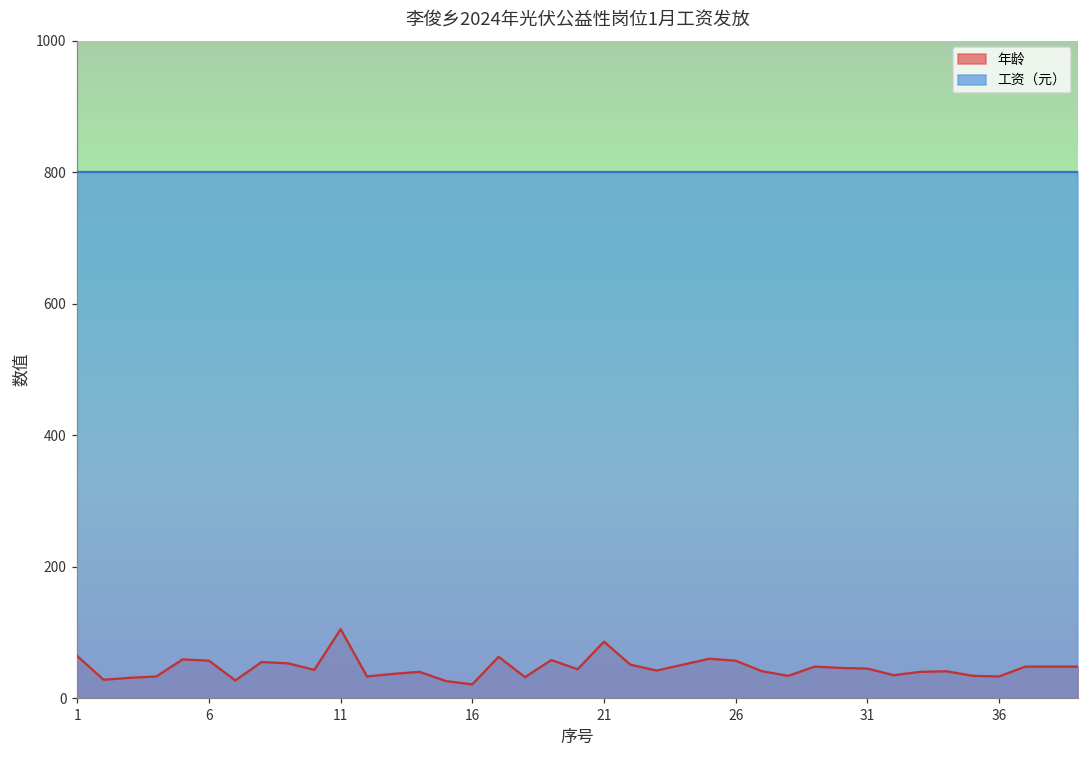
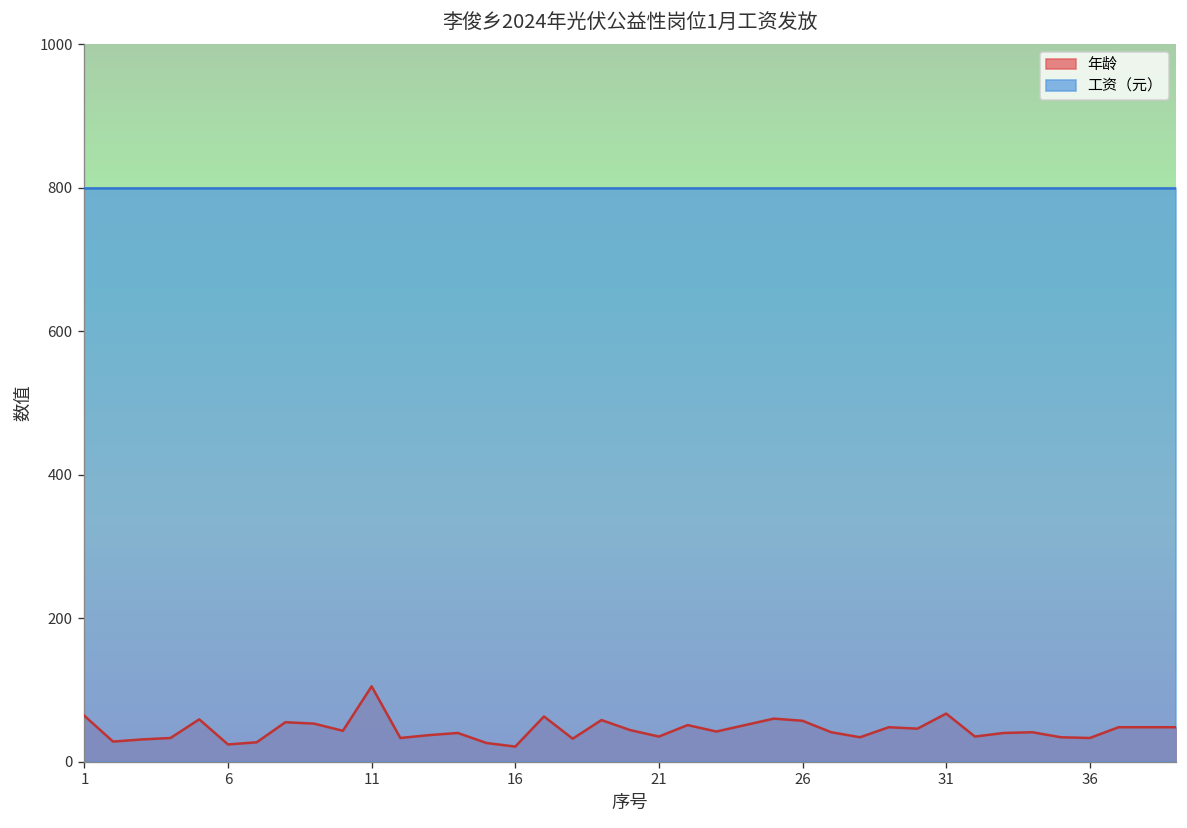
  {
    "年龄": {
      "1": 60,
-     "6": 60,
+     "6": 20,
      "11": 110,
      "16": 20,
-     "21": 90,
+     "21": 40,
      "26": 60,
-     "31": 50,
+     "31": 70,
      "36": 30
    },
    "工资（元）": {
      "1": 800,
      "6": 800,
      "11": 800,
      "16": 800,
      "21": 800,
      "26": 800,
      "31": 800,
      "36": 800
    }
  }
